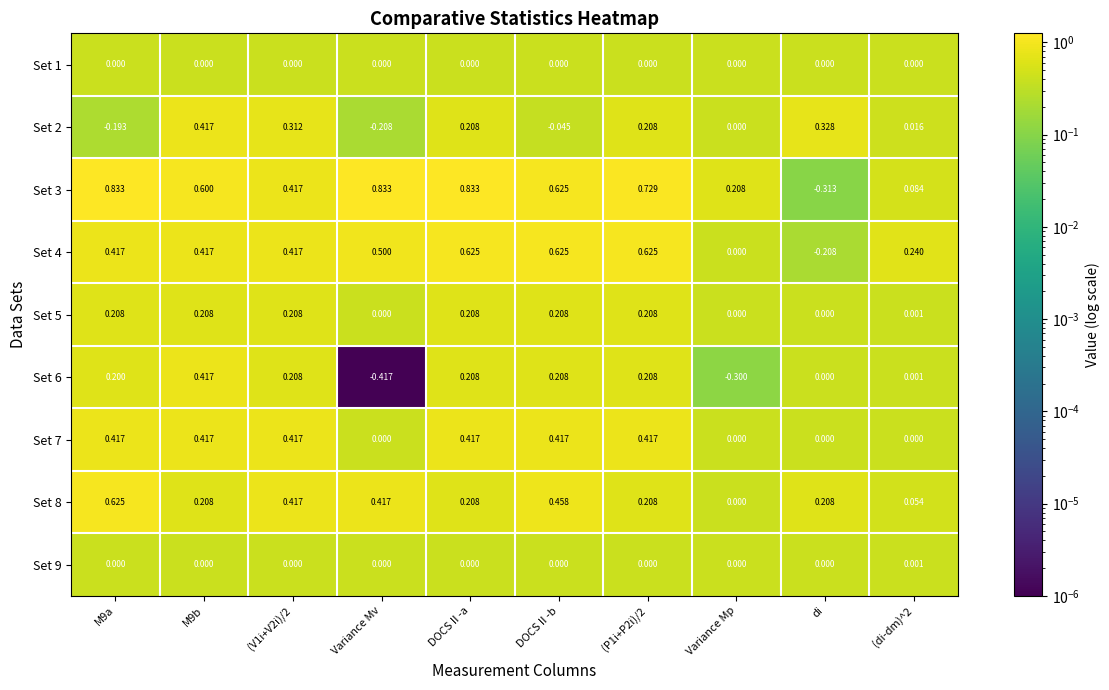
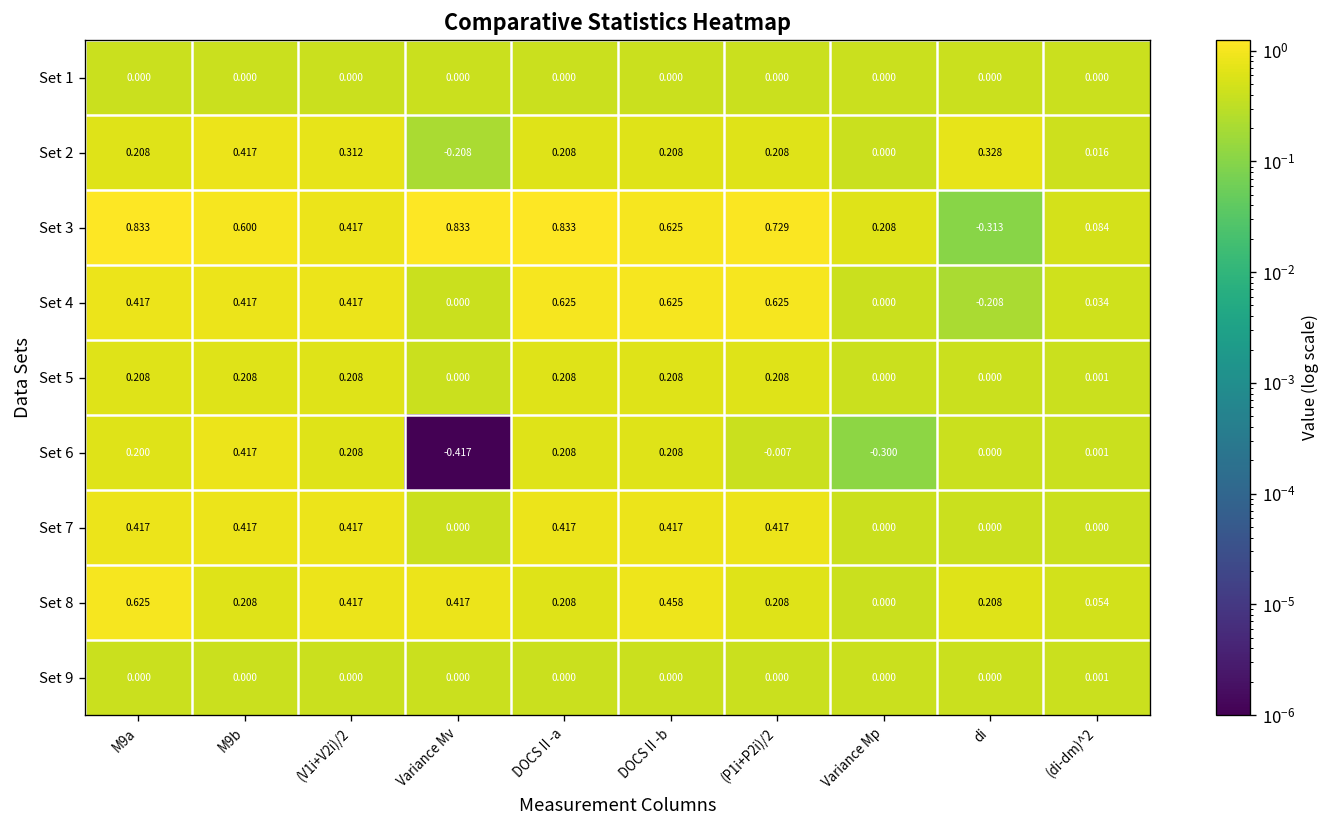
  {
    "Set 1": {
      "M9a": 0.000,
      "M9b": 0.000,
      "(V1i+V2i)/2": 0.000,
      "Variance Mv": 0.000,
      "DOCS II -a": 0.000,
      "DOCS II -b": 0.000,
      "(P1i+P2i)/2": 0.000,
      "Variance Mp": 0.000,
      "di": 0.000,
      "(di-dm)^2": 0.000
    },
    "Set 2": {
-     "M9a": -0.193,
+     "M9a": 0.208,
      "M9b": 0.417,
      "(V1i+V2i)/2": 0.312,
      "Variance Mv": -0.208,
      "DOCS II -a": 0.208,
-     "DOCS II -b": -0.045,
+     "DOCS II -b": 0.208,
      "(P1i+P2i)/2": 0.208,
      "Variance Mp": 0.000,
      "di": 0.328,
      "(di-dm)^2": 0.016
    },
    "Set 3": {
      "M9a": 0.833,
      "M9b": 0.600,
      "(V1i+V2i)/2": 0.417,
      "Variance Mv": 0.833,
      "DOCS II -a": 0.833,
      "DOCS II -b": 0.625,
      "(P1i+P2i)/2": 0.729,
      "Variance Mp": 0.208,
      "di": -0.313,
      "(di-dm)^2": 0.084
    },
    "Set 4": {
      "M9a": 0.417,
      "M9b": 0.417,
      "(V1i+V2i)/2": 0.417,
-     "Variance Mv": 0.500,
+     "Variance Mv": 0.000,
      "DOCS II -a": 0.625,
      "DOCS II -b": 0.625,
      "(P1i+P2i)/2": 0.625,
      "Variance Mp": 0.000,
      "di": -0.208,
-     "(di-dm)^2": 0.240
+     "(di-dm)^2": 0.034
    },
    "Set 5": {
      "M9a": 0.208,
      "M9b": 0.208,
      "(V1i+V2i)/2": 0.208,
      "Variance Mv": 0.000,
      "DOCS II -a": 0.208,
      "DOCS II -b": 0.208,
      "(P1i+P2i)/2": 0.208,
      "Variance Mp": 0.000,
      "di": 0.000,
      "(di-dm)^2": 0.001
    },
    "Set 6": {
      "M9a": 0.200,
      "M9b": 0.417,
      "(V1i+V2i)/2": 0.208,
      "Variance Mv": -0.417,
      "DOCS II -a": 0.208,
      "DOCS II -b": 0.208,
-     "(P1i+P2i)/2": 0.208,
+     "(P1i+P2i)/2": -0.007,
      "Variance Mp": -0.300,
      "di": 0.000,
      "(di-dm)^2": 0.001
    },
    "Set 7": {
      "M9a": 0.417,
      "M9b": 0.417,
      "(V1i+V2i)/2": 0.417,
      "Variance Mv": 0.000,
      "DOCS II -a": 0.417,
      "DOCS II -b": 0.417,
      "(P1i+P2i)/2": 0.417,
      "Variance Mp": 0.000,
      "di": 0.000,
      "(di-dm)^2": 0.000
    },
    "Set 8": {
      "M9a": 0.625,
      "M9b": 0.208,
      "(V1i+V2i)/2": 0.417,
      "Variance Mv": 0.417,
      "DOCS II -a": 0.208,
      "DOCS II -b": 0.458,
      "(P1i+P2i)/2": 0.208,
      "Variance Mp": 0.000,
      "di": 0.208,
      "(di-dm)^2": 0.054
    },
    "Set 9": {
      "M9a": 0.000,
      "M9b": 0.000,
      "(V1i+V2i)/2": 0.000,
      "Variance Mv": 0.000,
      "DOCS II -a": 0.000,
      "DOCS II -b": 0.000,
      "(P1i+P2i)/2": 0.000,
      "Variance Mp": 0.000,
      "di": 0.000,
      "(di-dm)^2": 0.001
    }
  }
